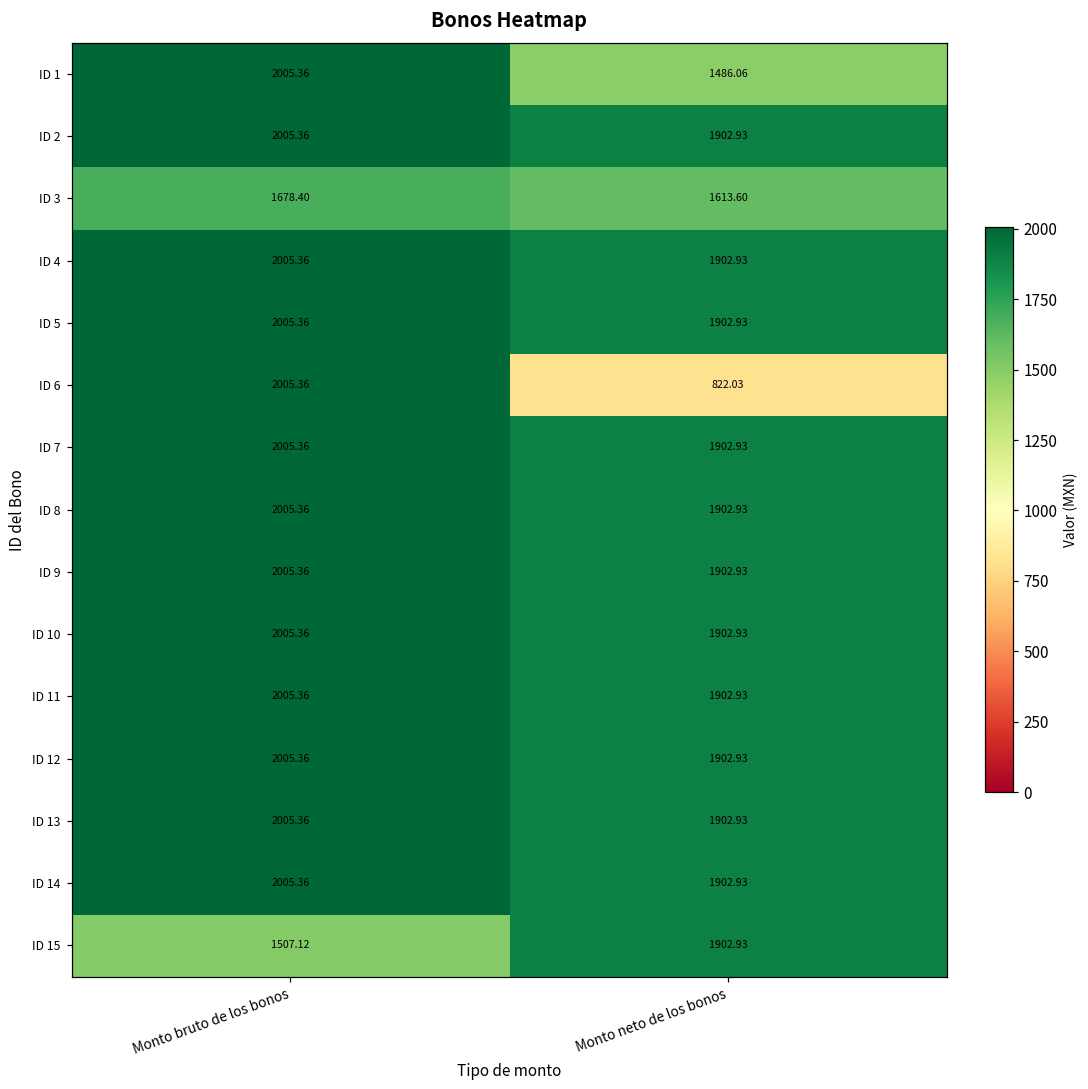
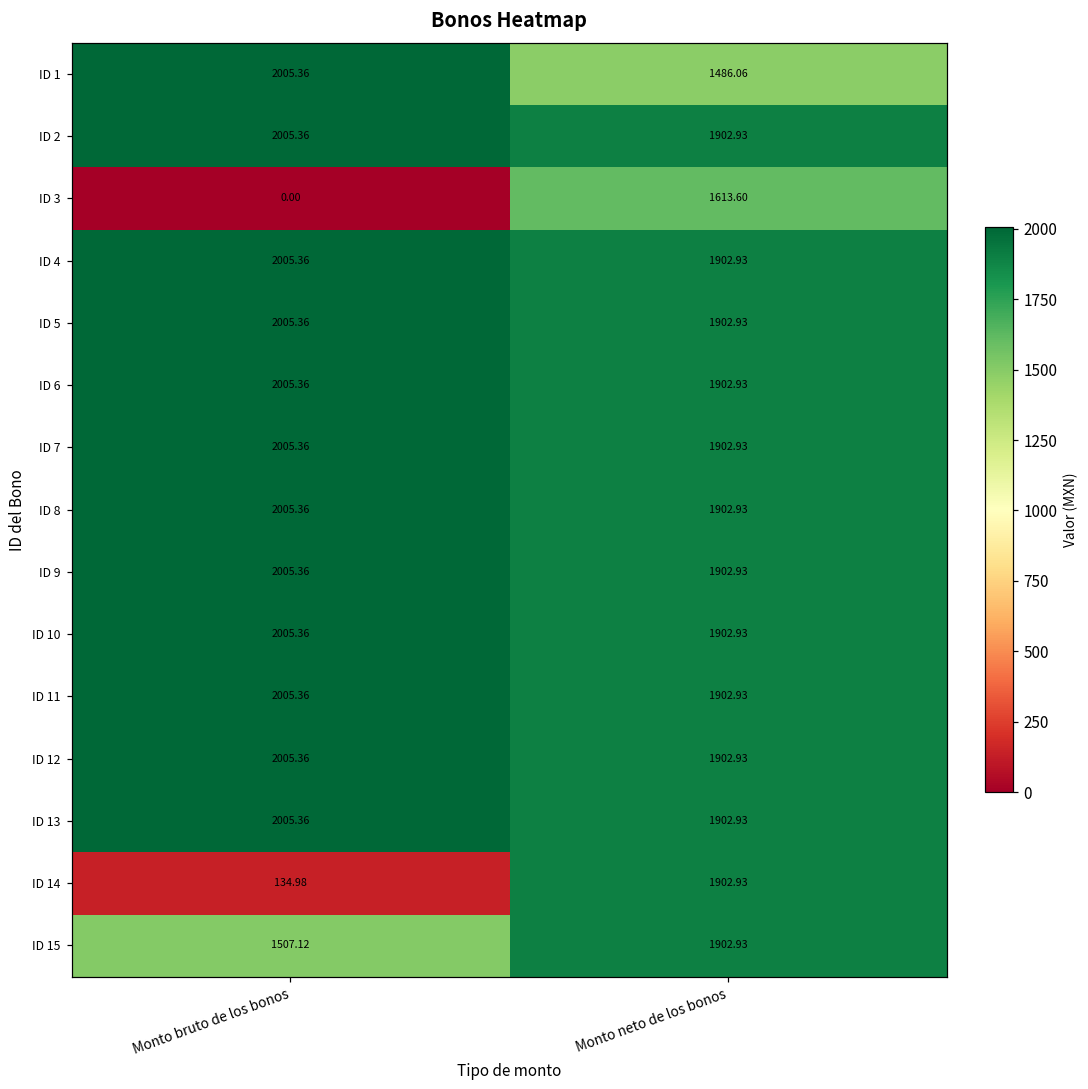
  {
    "ID 1": {
      "Monto bruto de los bonos": 2005.36,
      "Monto neto de los bonos": 1486.06
    },
    "ID 2": {
      "Monto bruto de los bonos": 2005.36,
      "Monto neto de los bonos": 1902.93
    },
    "ID 3": {
-     "Monto bruto de los bonos": 1678.40,
+     "Monto bruto de los bonos": 0.00,
      "Monto neto de los bonos": 1613.60
    },
    "ID 4": {
      "Monto bruto de los bonos": 2005.36,
      "Monto neto de los bonos": 1902.93
    },
    "ID 5": {
      "Monto bruto de los bonos": 2005.36,
      "Monto neto de los bonos": 1902.93
    },
    "ID 6": {
      "Monto bruto de los bonos": 2005.36,
-     "Monto neto de los bonos": 822.03
+     "Monto neto de los bonos": 1902.93
    },
    "ID 7": {
      "Monto bruto de los bonos": 2005.36,
      "Monto neto de los bonos": 1902.93
    },
    "ID 8": {
      "Monto bruto de los bonos": 2005.36,
      "Monto neto de los bonos": 1902.93
    },
    "ID 9": {
      "Monto bruto de los bonos": 2005.36,
      "Monto neto de los bonos": 1902.93
    },
    "ID 10": {
      "Monto bruto de los bonos": 2005.36,
      "Monto neto de los bonos": 1902.93
    },
    "ID 11": {
      "Monto bruto de los bonos": 2005.36,
      "Monto neto de los bonos": 1902.93
    },
    "ID 12": {
      "Monto bruto de los bonos": 2005.36,
      "Monto neto de los bonos": 1902.93
    },
    "ID 13": {
      "Monto bruto de los bonos": 2005.36,
      "Monto neto de los bonos": 1902.93
    },
    "ID 14": {
-     "Monto bruto de los bonos": 2005.36,
+     "Monto bruto de los bonos": 134.98,
      "Monto neto de los bonos": 1902.93
    },
    "ID 15": {
      "Monto bruto de los bonos": 1507.12,
      "Monto neto de los bonos": 1902.93
    }
  }
